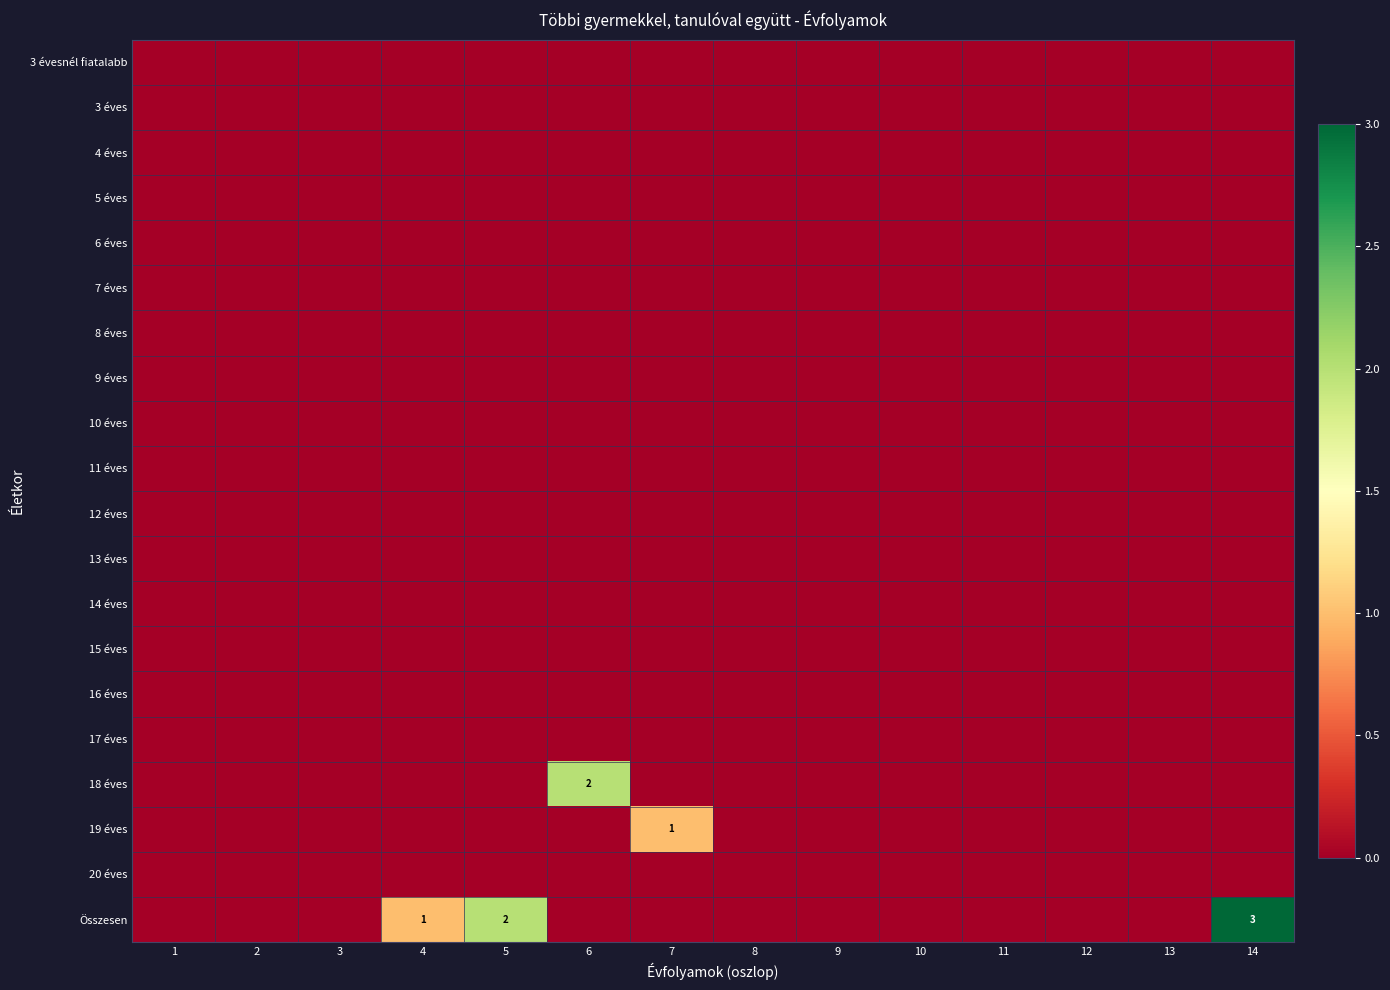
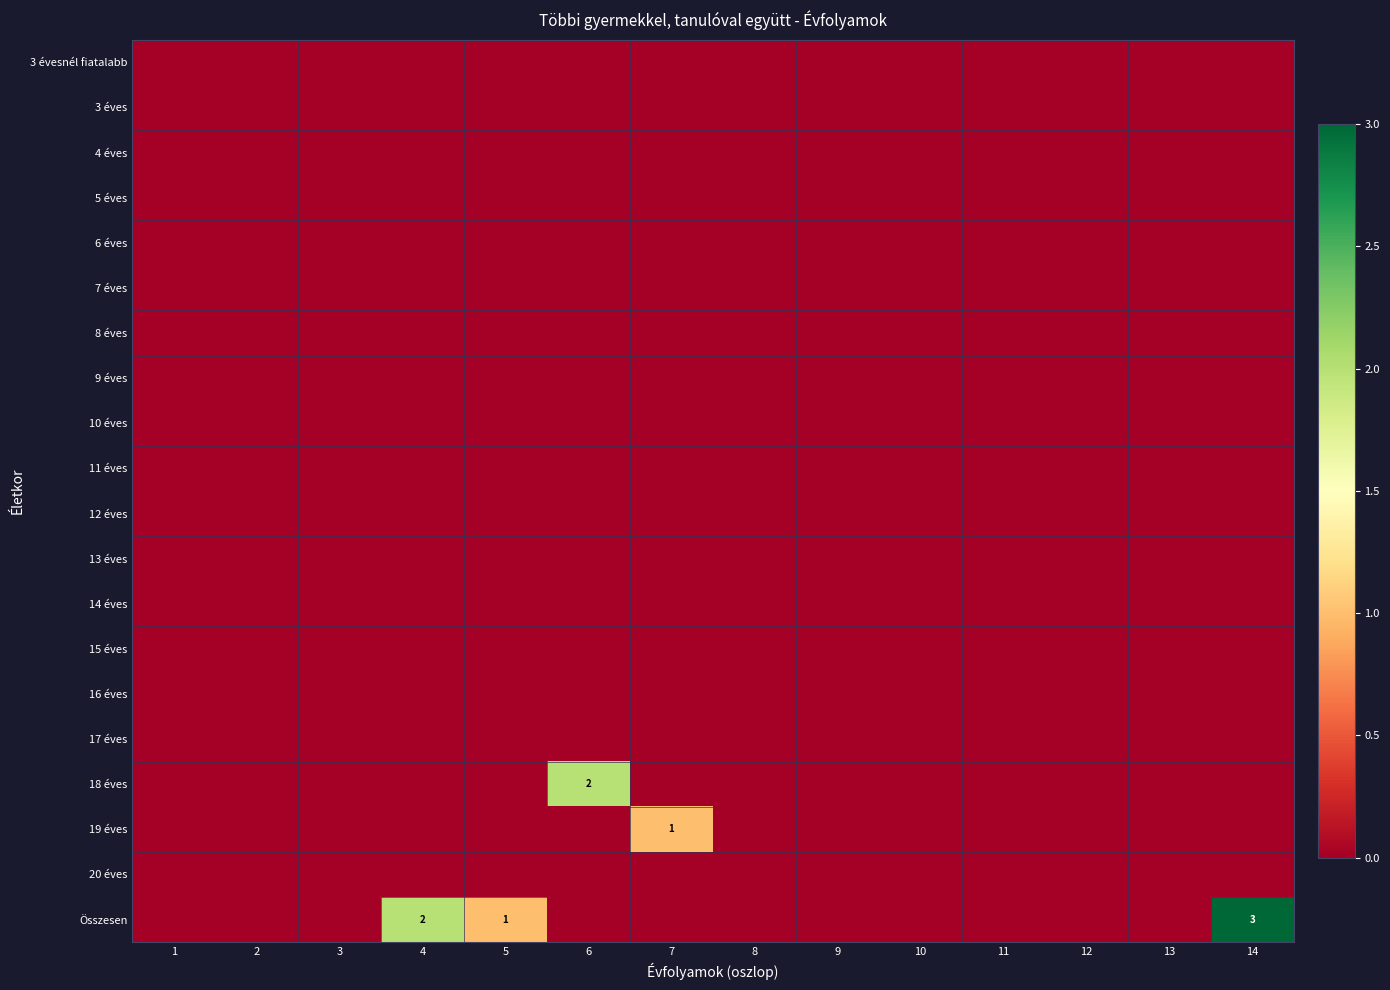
  {
    "18 éves": {
      "6": 2
    },
    "19 éves": {
      "7": 1
    },
    "Összesen": {
-     "4": 1,
-     "5": 2,
+     "4": 2,
+     "5": 1,
      "14": 3
    }
  }
